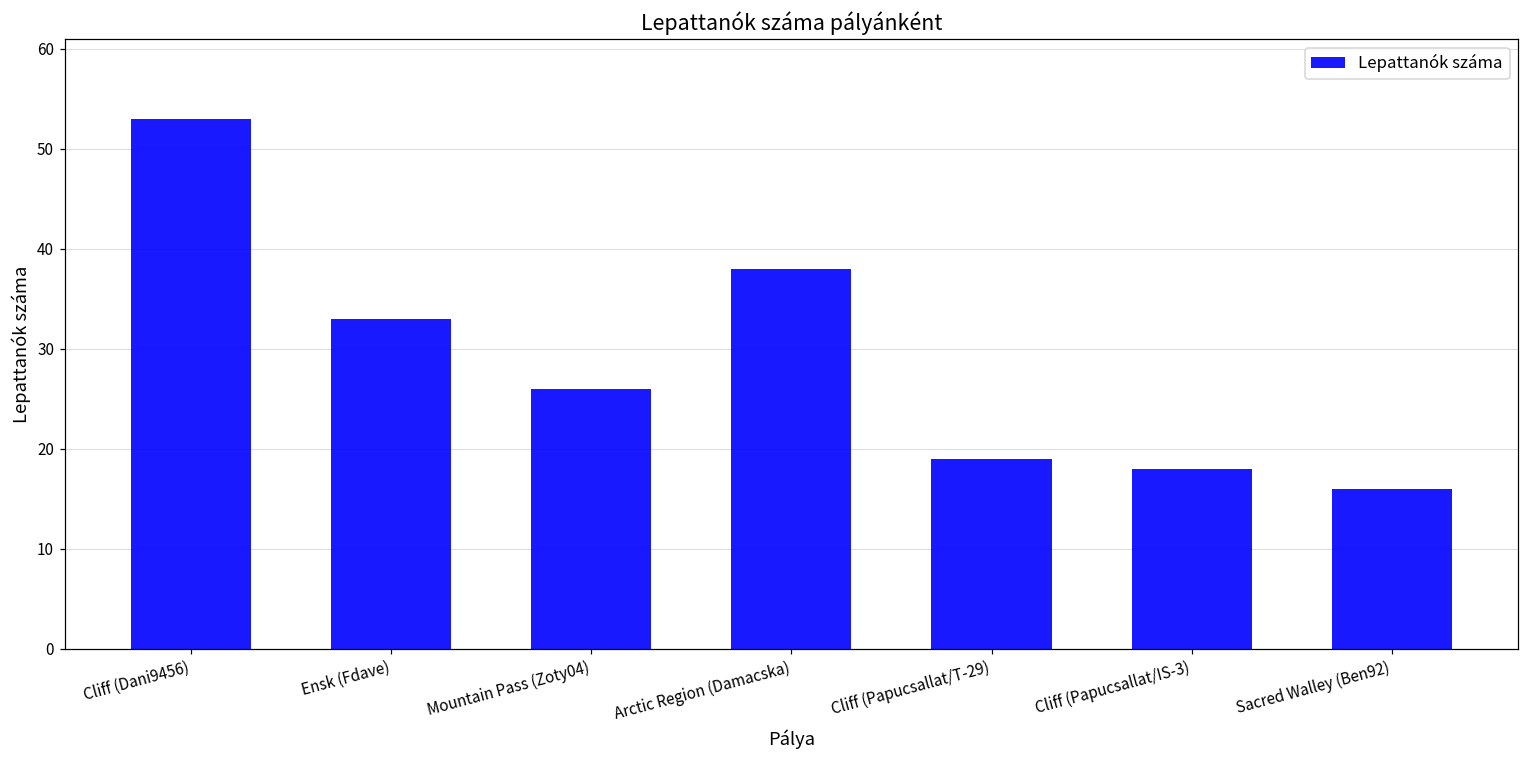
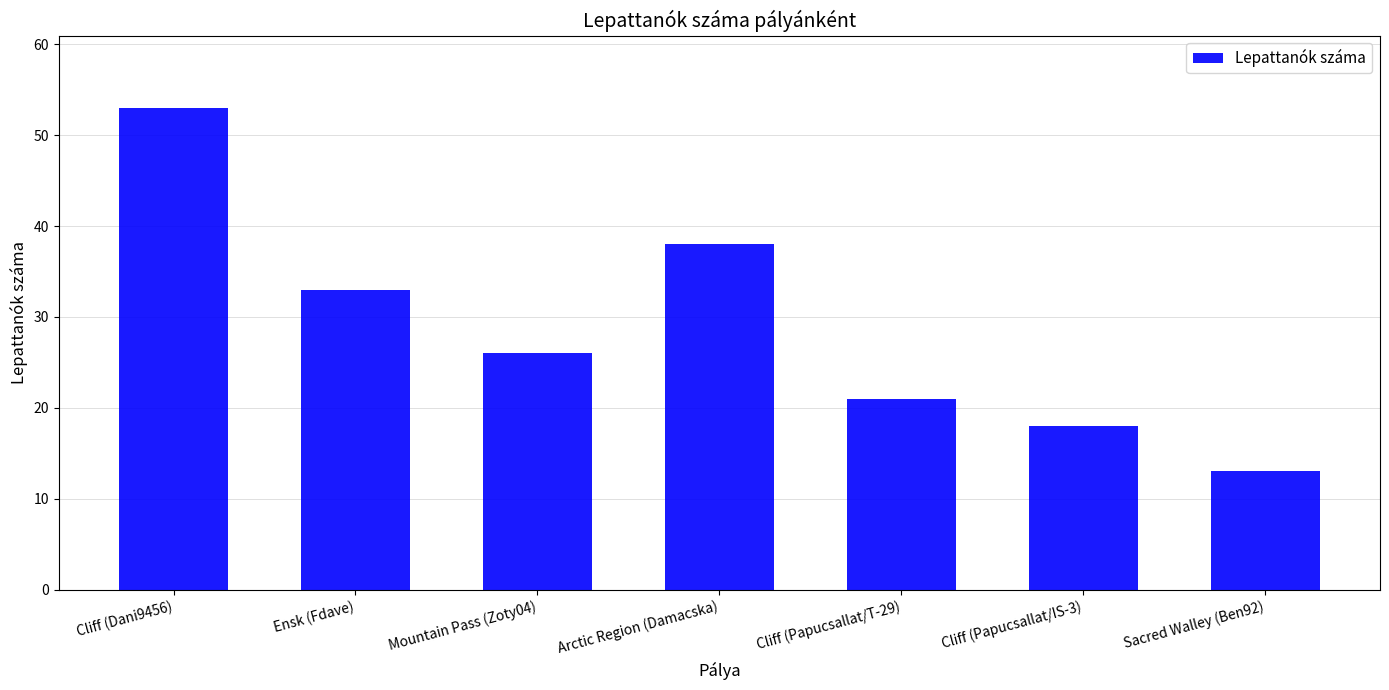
  {
    "Cliff (Dani9456)": 53,
    "Ensk (Fdave)": 33,
    "Mountain Pass (Zoty04)": 26,
    "Arctic Region (Damacska)": 38,
-   "Cliff (Papucsallat/T-29)": 19,
+   "Cliff (Papucsallat/T-29)": 21,
    "Cliff (Papucsallat/IS-3)": 18,
-   "Sacred Walley (Ben92)": 16
+   "Sacred Walley (Ben92)": 13
  }
